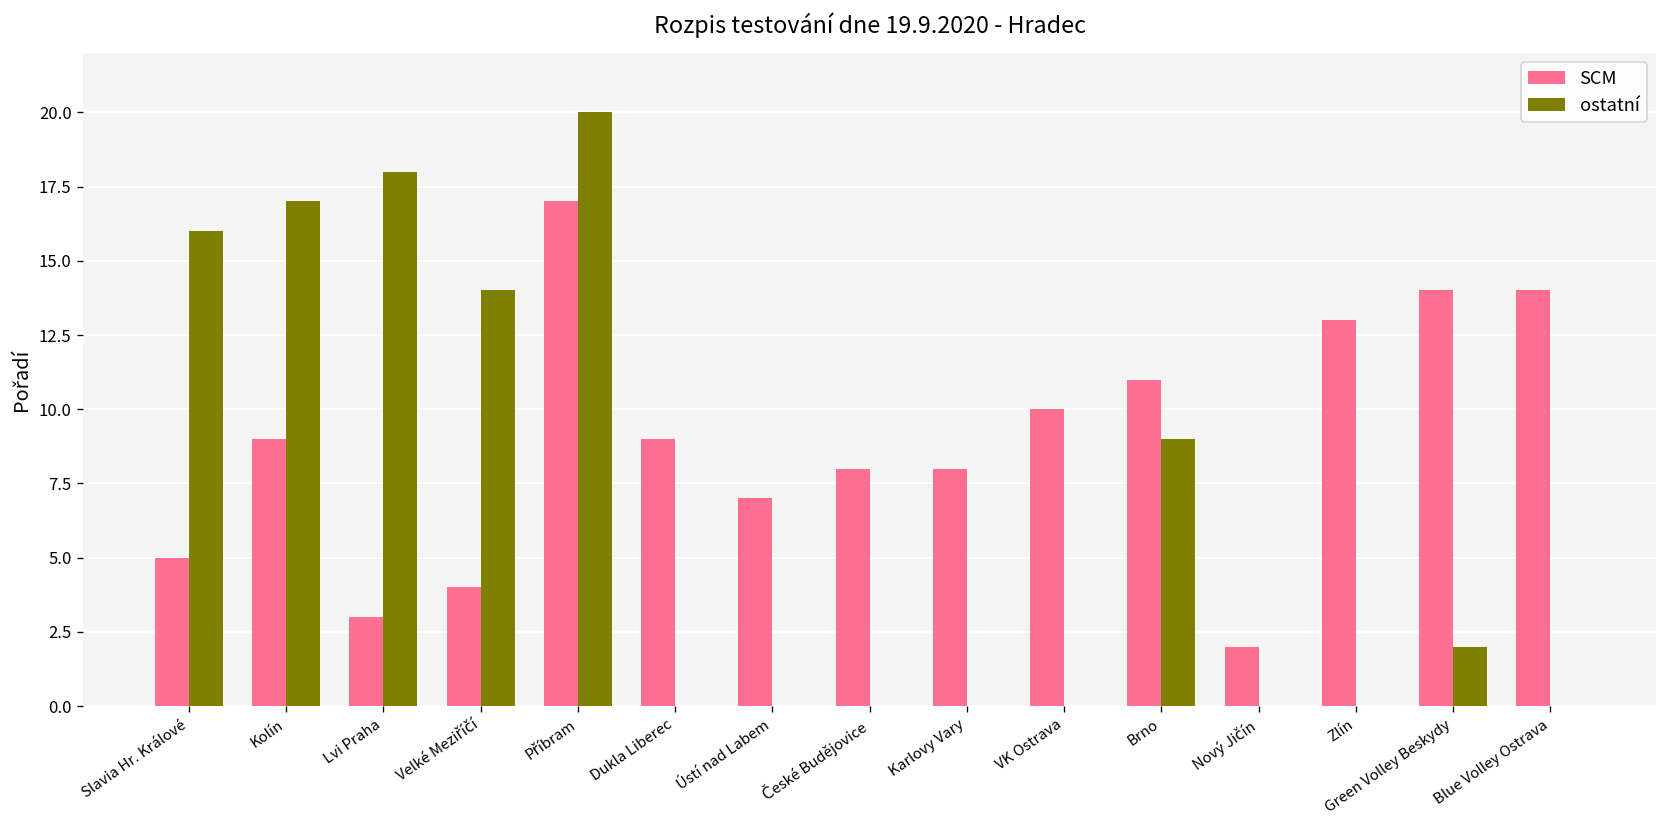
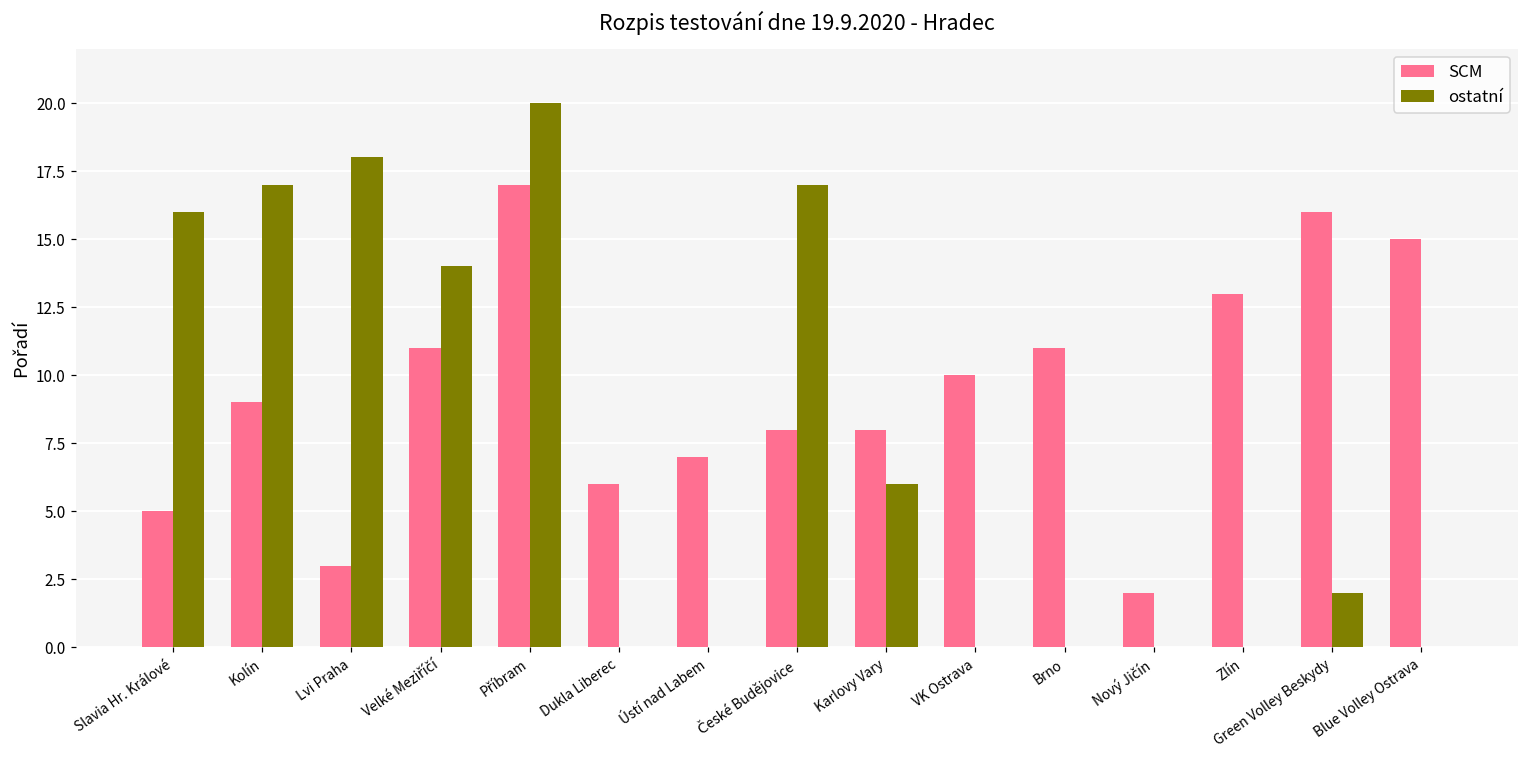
  {
    "SCM": {
      "Slavia Hr. Králové": 5,
      "Kolín": 9,
      "Lvi Praha": 3,
-     "Velké Meziříčí": 4,
+     "Velké Meziříčí": 11,
      "Příbram": 17,
-     "Dukla Liberec": 9,
+     "Dukla Liberec": 6,
      "Ústí nad Labem": 7,
      "České Budějovice": 8,
      "Karlovy Vary": 8,
      "VK Ostrava": 10,
      "Brno": 11,
      "Nový Jičín": 2,
      "Zlín": 13,
-     "Green Volley Beskydy": 14,
-     "Blue Volley Ostrava": 14
+     "Green Volley Beskydy": 16,
+     "Blue Volley Ostrava": 15
    },
    "ostatní": {
      "Slavia Hr. Králové": 16,
      "Kolín": 17,
      "Lvi Praha": 18,
      "Velké Meziříčí": 14,
      "Příbram": 20,
      "Dukla Liberec": 0,
      "Ústí nad Labem": 0,
-     "České Budějovice": 0,
-     "Karlovy Vary": 0,
+     "České Budějovice": 17,
+     "Karlovy Vary": 6,
      "VK Ostrava": 0,
-     "Brno": 9,
+     "Brno": 0,
      "Nový Jičín": 0,
      "Zlín": 0,
      "Green Volley Beskydy": 2,
      "Blue Volley Ostrava": 0
    }
  }
